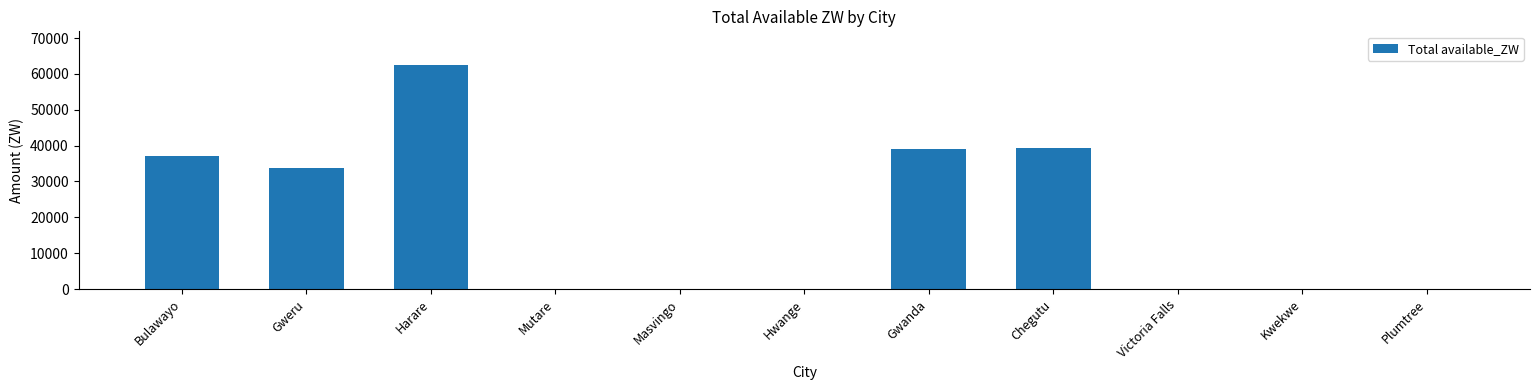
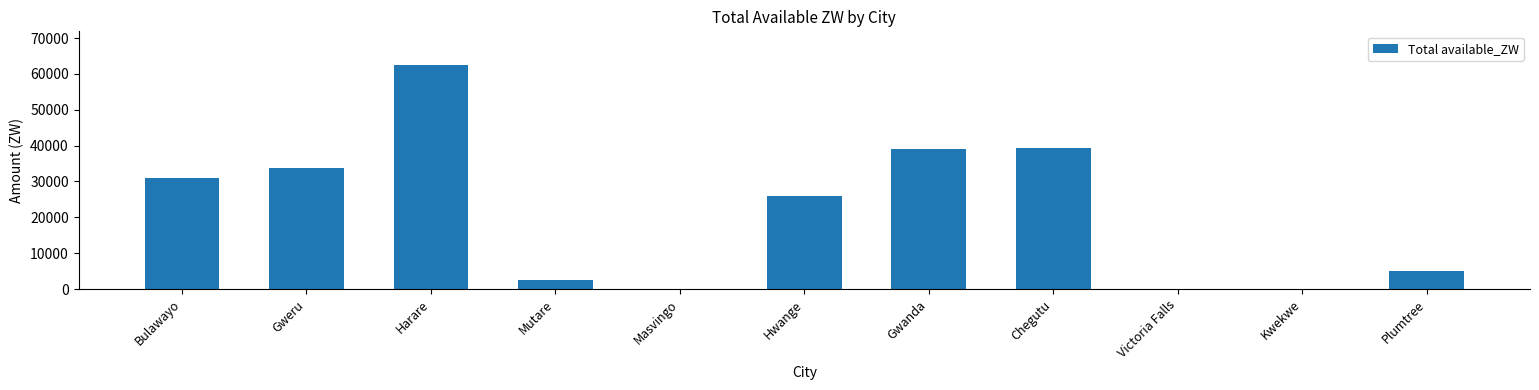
  {
-   "Bulawayo": 37000,
+   "Bulawayo": 31000,
    "Gweru": 34000,
    "Harare": 62000,
-   "Mutare": 0,
-   "Hwange": 0,
+   "Mutare": 3000,
+   "Hwange": 26000,
    "Gwanda": 39000,
    "Chegutu": 39000,
    "Victoria Falls": 0,
    "Kwekwe": 0,
-   "Plumtree": 0
+   "Plumtree": 5000
  }
